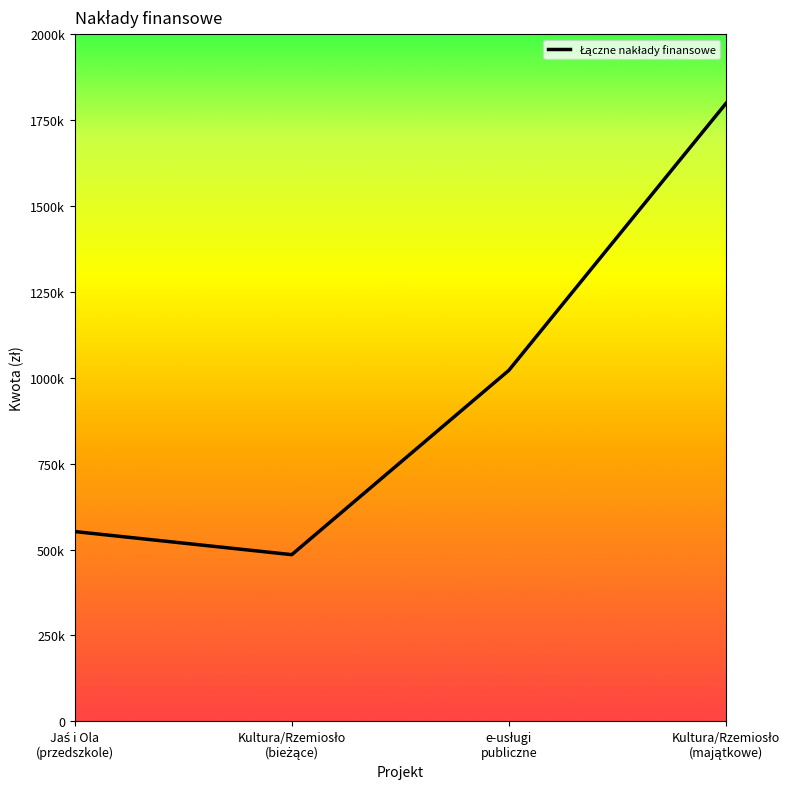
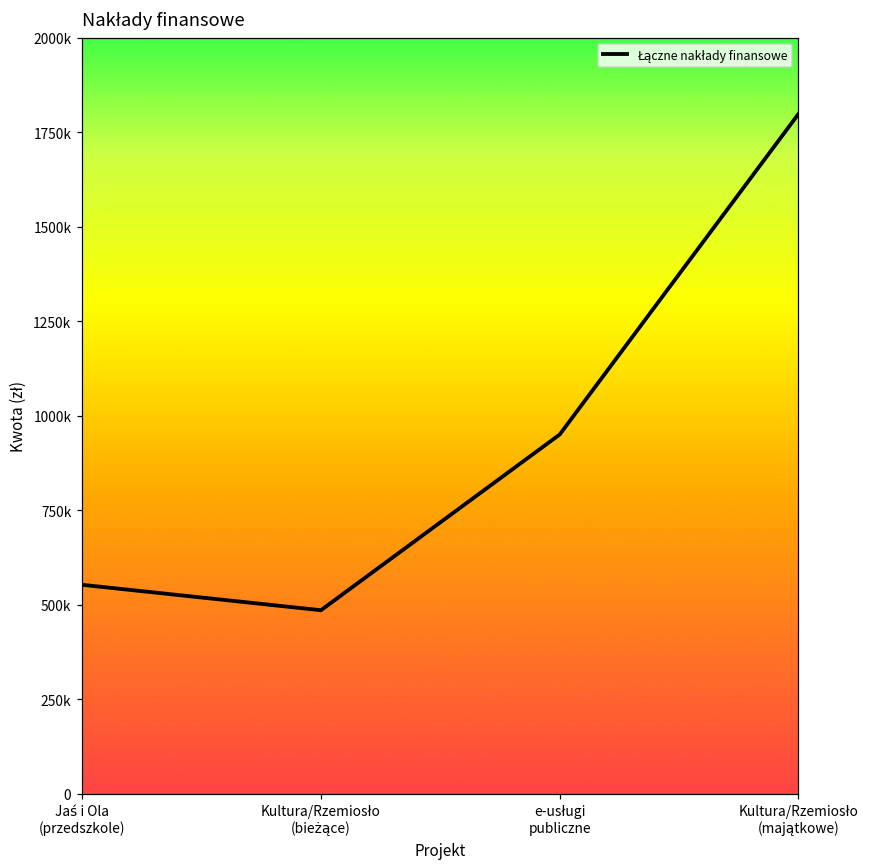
  {
    "Jaś i Ola (przedszkole)": 550000,
    "Kultura/Rzemiosło (bieżące)": 490000,
-   "e-usługi publiczne": 1020000,
+   "e-usługi publiczne": 950000,
    "Kultura/Rzemiosło (majątkowe)": 1800000
  }
